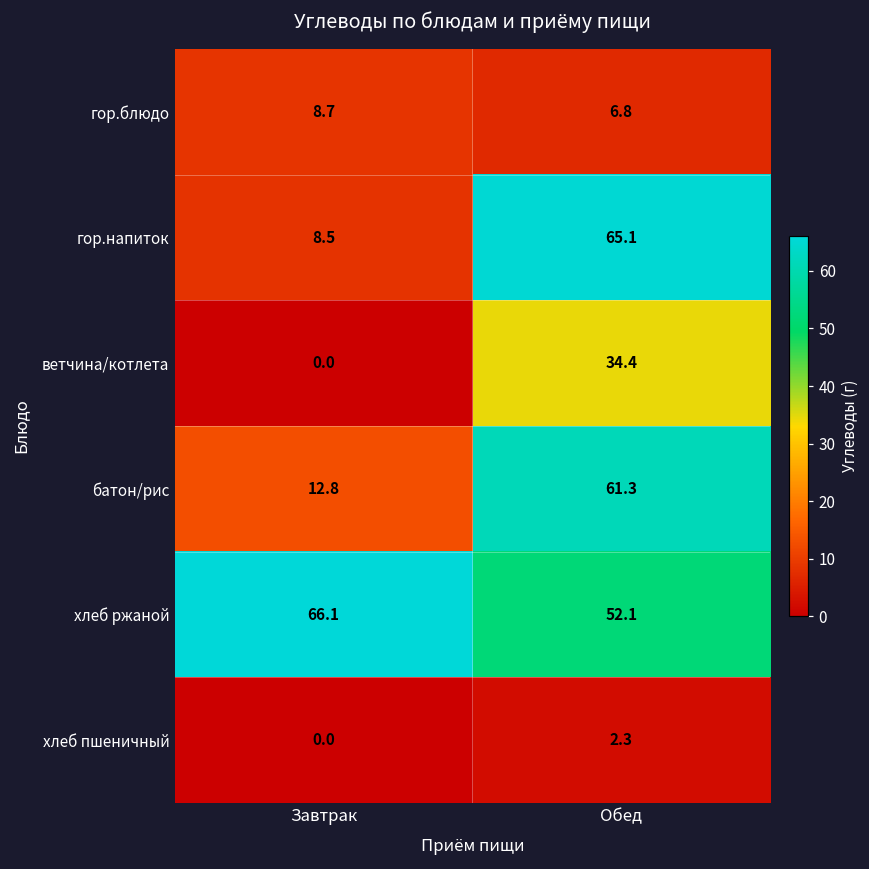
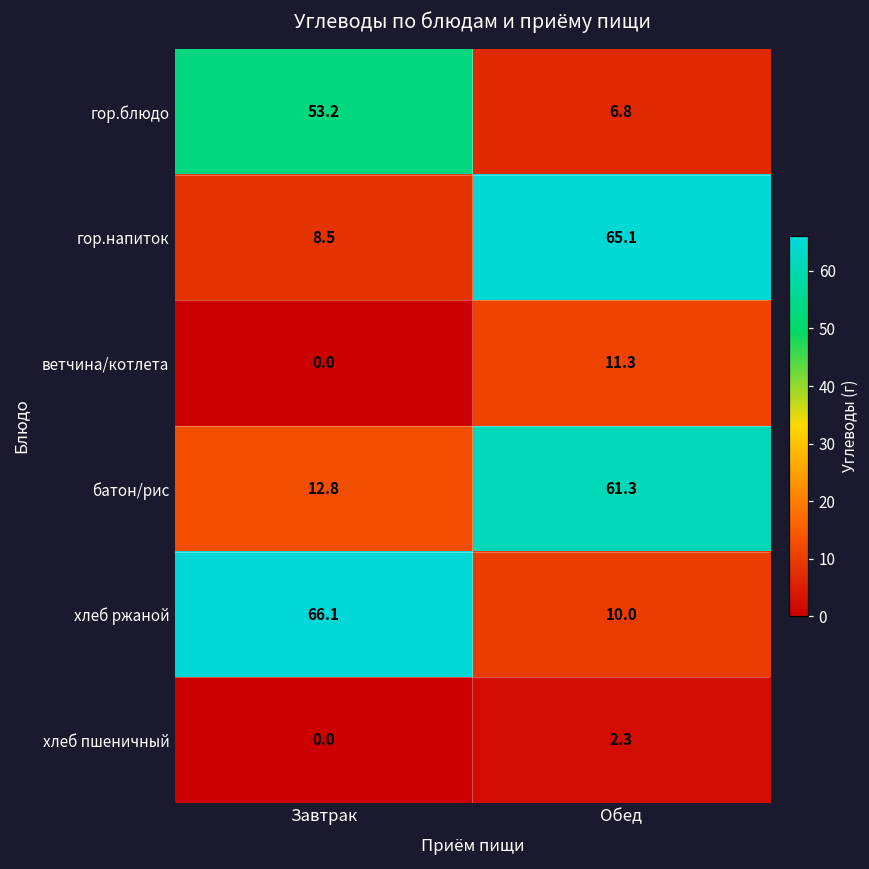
  {
    "гор.блюдо": {
-     "Завтрак": 8.7,
+     "Завтрак": 53.2,
      "Обед": 6.8
    },
    "гор.напиток": {
      "Завтрак": 8.5,
      "Обед": 65.1
    },
    "ветчина/котлета": {
      "Завтрак": 0.0,
-     "Обед": 34.4
+     "Обед": 11.3
    },
    "батон/рис": {
      "Завтрак": 12.8,
      "Обед": 61.3
    },
    "хлеб ржаной": {
      "Завтрак": 66.1,
-     "Обед": 52.1
+     "Обед": 10.0
    },
    "хлеб пшеничный": {
      "Завтрак": 0.0,
      "Обед": 2.3
    }
  }
